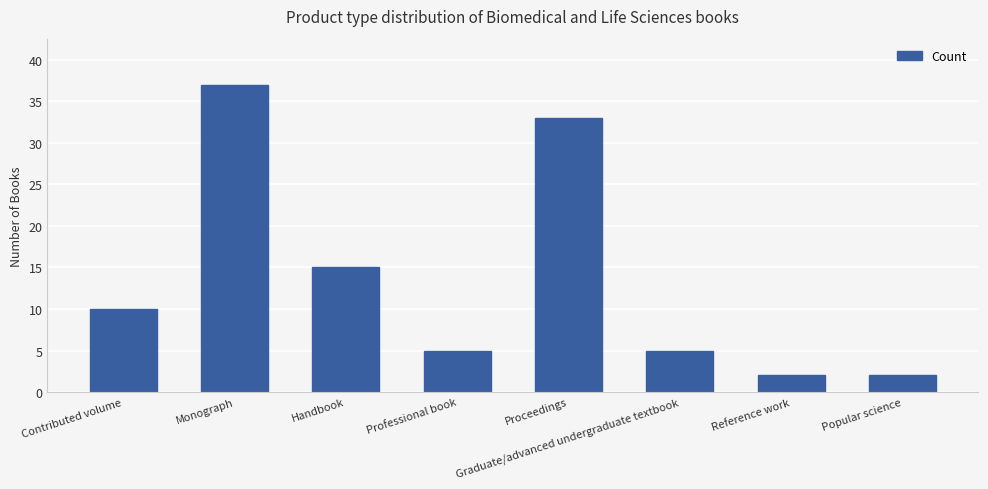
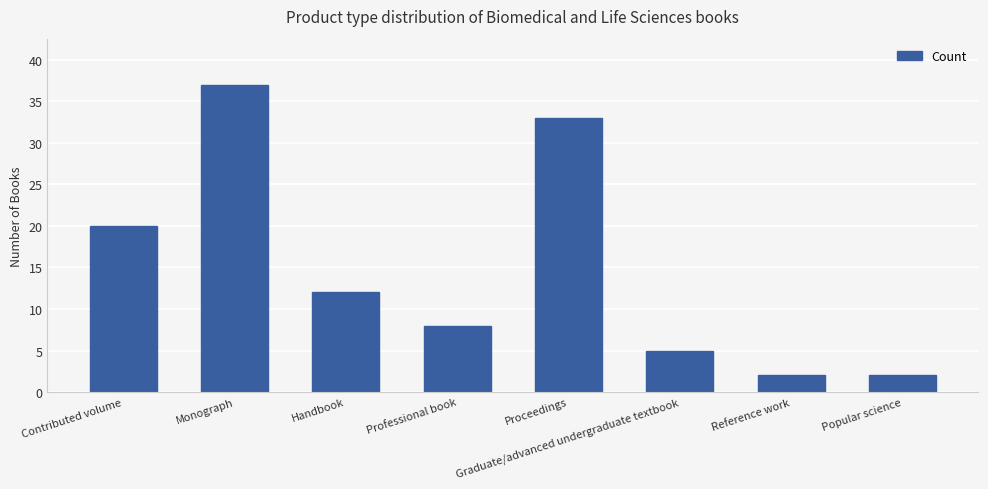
  {
-   "Contributed volume": 10,
+   "Contributed volume": 20,
    "Monograph": 37,
-   "Handbook": 15,
-   "Professional book": 5,
+   "Handbook": 12,
+   "Professional book": 8,
    "Proceedings": 33,
    "Graduate/advanced undergraduate textbook": 5,
    "Reference work": 2,
    "Popular science": 2
  }
